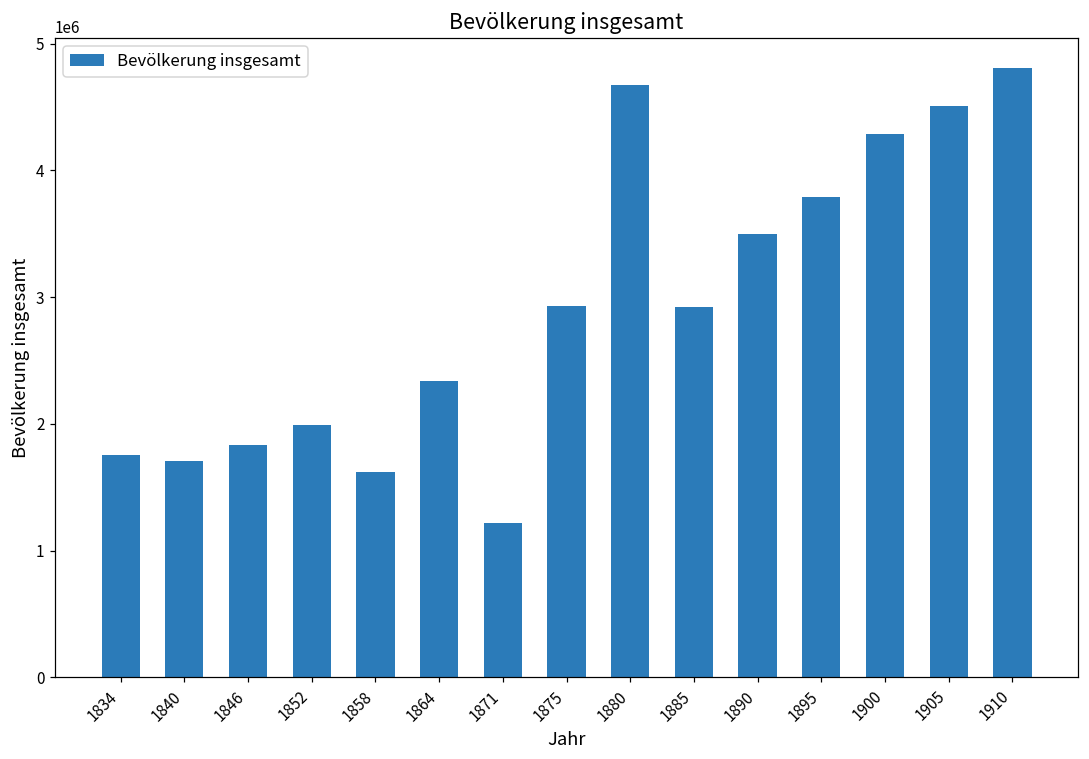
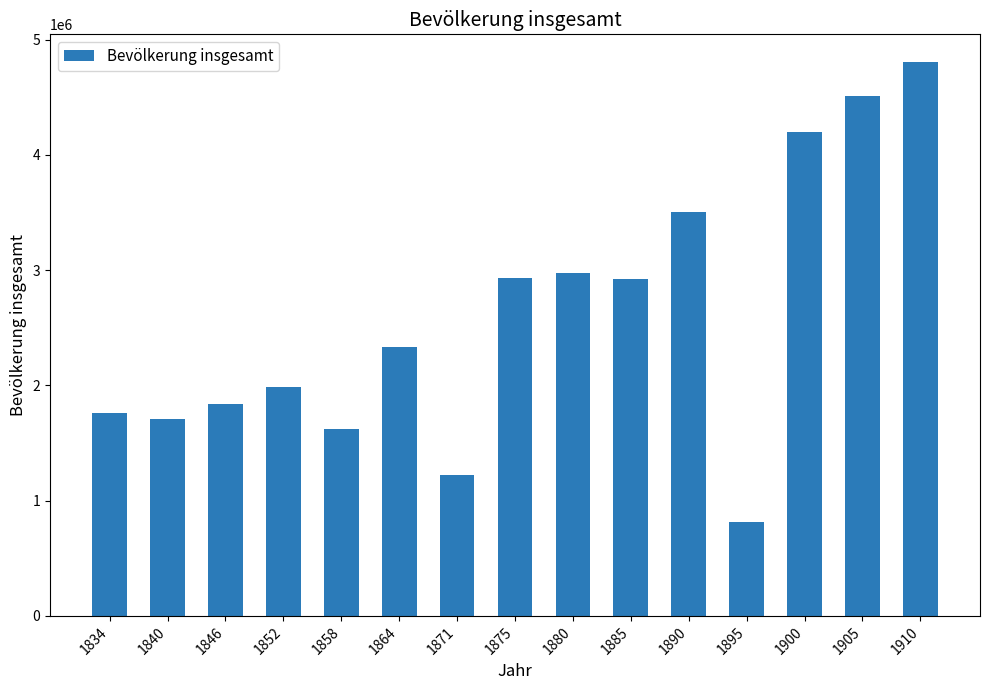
  {
    "1834": 1760000,
    "1840": 1710000,
    "1846": 1840000,
    "1852": 1990000,
    "1858": 1620000,
    "1864": 2340000,
    "1871": 1220000,
    "1875": 2930000,
-   "1880": 4680000,
+   "1880": 2970000,
    "1885": 2920000,
    "1890": 3500000,
-   "1895": 3790000,
-   "1900": 4290000,
+   "1895": 810000,
+   "1900": 4200000,
    "1905": 4510000,
    "1910": 4810000
  }
